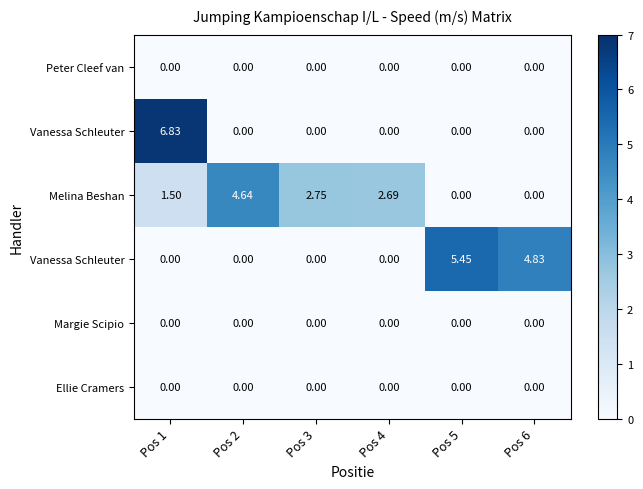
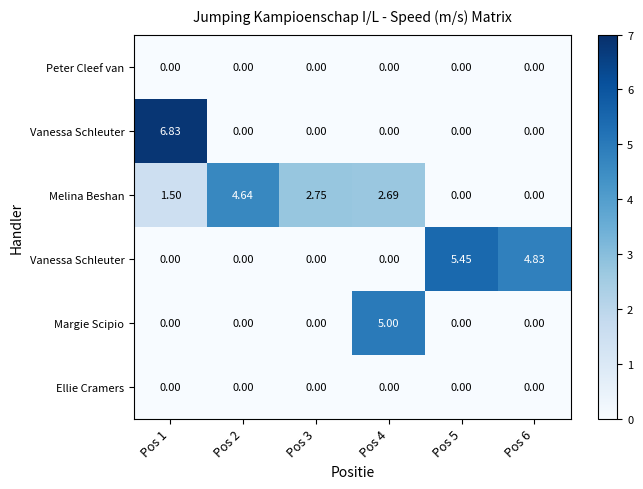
  {
    "Peter Cleef van": {
      "Pos 1": 0.00,
      "Pos 2": 0.00,
      "Pos 3": 0.00,
      "Pos 4": 0.00,
      "Pos 5": 0.00,
      "Pos 6": 0.00
    },
    "Melina Beshan": {
      "Pos 1": 1.50,
      "Pos 2": 4.64,
      "Pos 3": 2.75,
      "Pos 4": 2.69,
      "Pos 5": 0.00,
      "Pos 6": 0.00
    },
    "Margie Scipio": {
      "Pos 1": 0.00,
      "Pos 2": 0.00,
      "Pos 3": 0.00,
-     "Pos 4": 0.00,
+     "Pos 4": 5.00,
      "Pos 5": 0.00,
      "Pos 6": 0.00
    },
    "Ellie Cramers": {
      "Pos 1": 0.00,
      "Pos 2": 0.00,
      "Pos 3": 0.00,
      "Pos 4": 0.00,
      "Pos 5": 0.00,
      "Pos 6": 0.00
    }
  }
